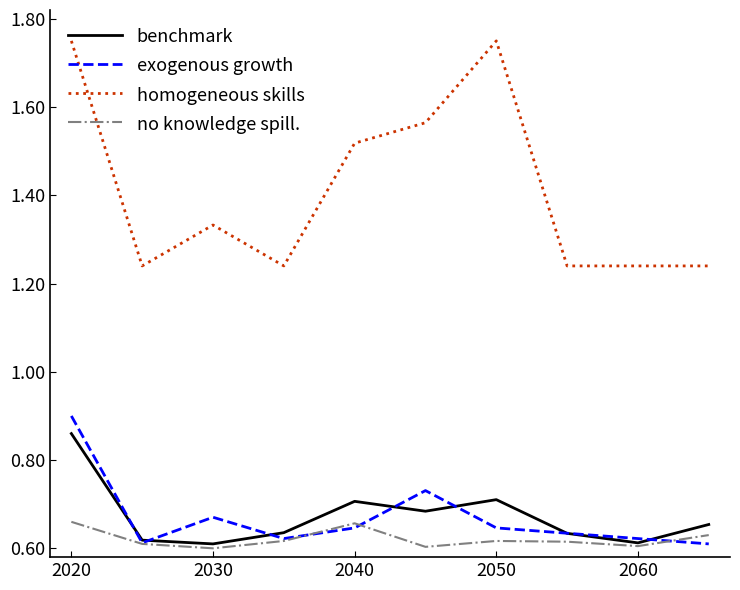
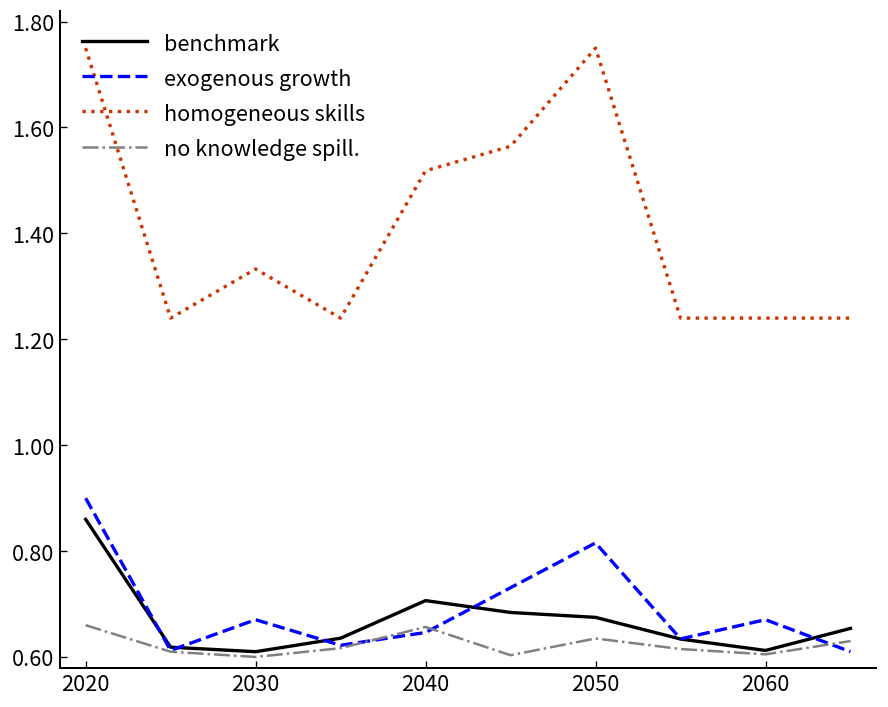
  {
    "benchmark": {
      "2020": 0.86,
      "2030": 0.61,
      "2040": 0.71,
-     "2050": 0.71,
+     "2050": 0.67,
      "2060": 0.61
    },
    "exogenous growth": {
      "2020": 0.90,
      "2030": 0.67,
      "2040": 0.65,
-     "2050": 0.65,
-     "2060": 0.62
+     "2050": 0.82,
+     "2060": 0.67
    },
    "homogeneous skills": {
      "2020": 1.75,
      "2030": 1.33,
      "2040": 1.52,
      "2050": 1.75,
      "2060": 1.24
    },
    "no knowledge spill.": {
      "2020": 0.66,
      "2030": 0.60,
      "2040": 0.66,
-     "2050": 0.62,
+     "2050": 0.64,
      "2060": 0.61
    }
  }
